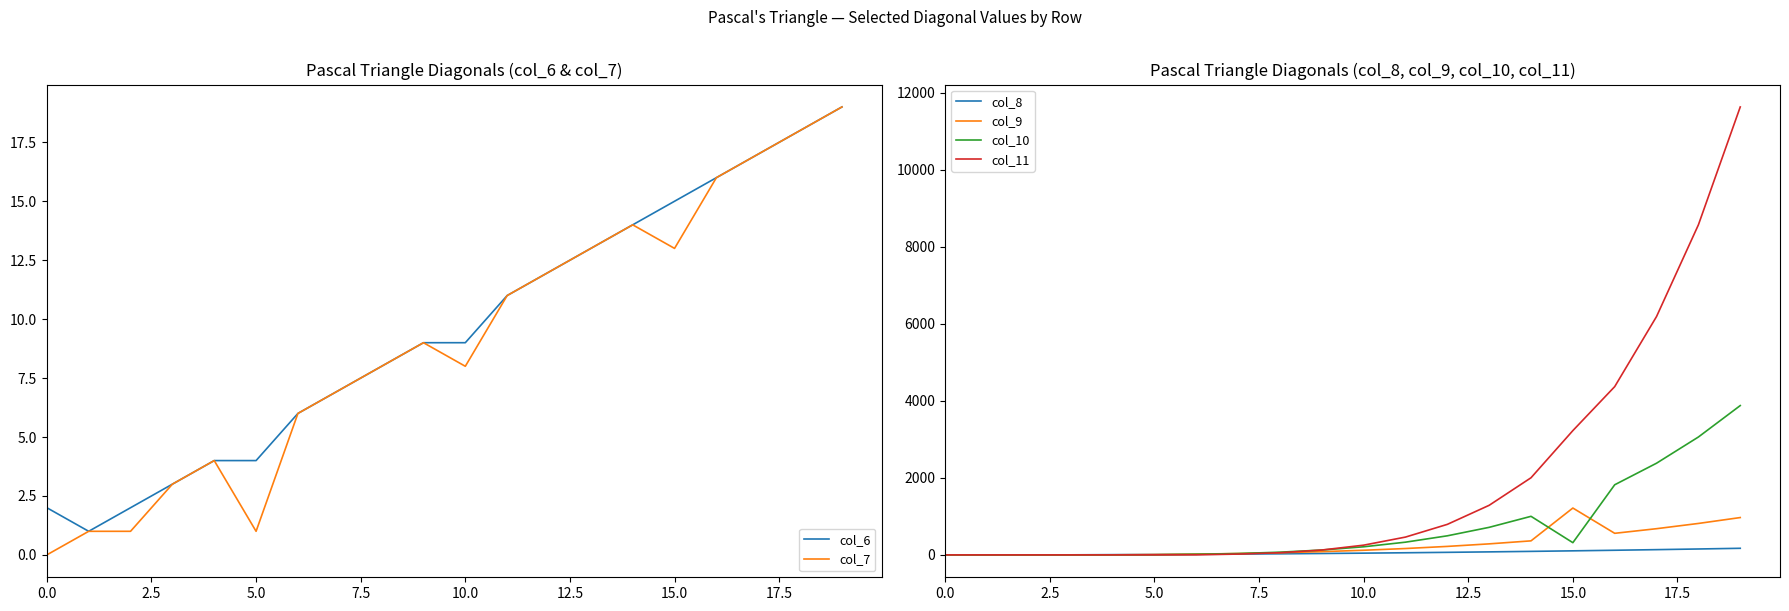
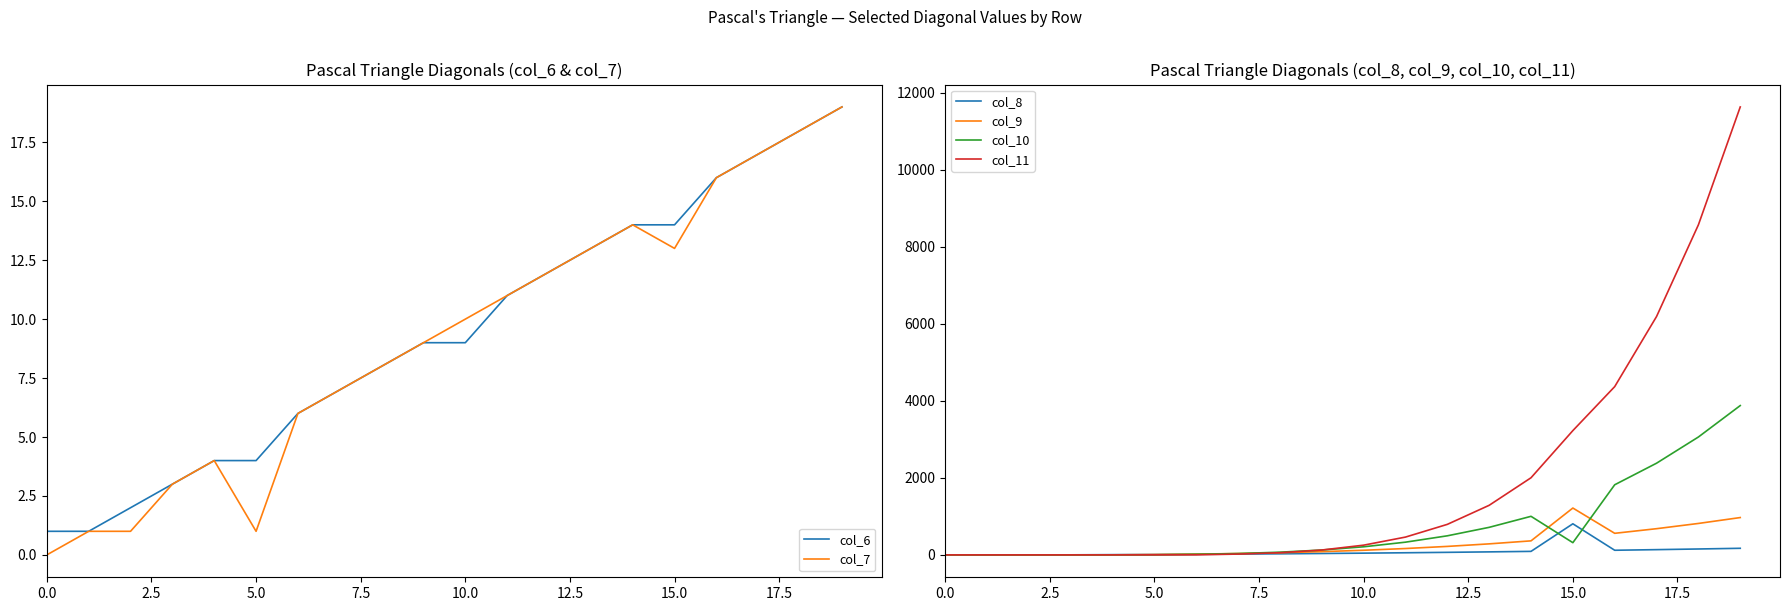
  {
    "Pascal Triangle Diagonals (col_6 & col_7)": {
      "col_6": {
-       "0.0": 2,
+       "0.0": 1,
        "5.0": 4,
        "10.0": 9,
-       "15.0": 15
+       "15.0": 14
      },
      "col_7": {
        "0.0": 0,
        "5.0": 1,
-       "10.0": 8,
+       "10.0": 10,
        "15.0": 13
      }
    },
    "Pascal Triangle Diagonals (col_8, col_9, col_10, col_11)": {
      "col_8": {
        "10.0": 0,
-       "15.0": 100
+       "15.0": 800
      },
      "col_9": {
        "10.0": 100,
        "15.0": 1200
      },
      "col_10": {
        "15.0": 300
      },
      "col_11": {
        "15.0": 3200
      }
    }
  }
